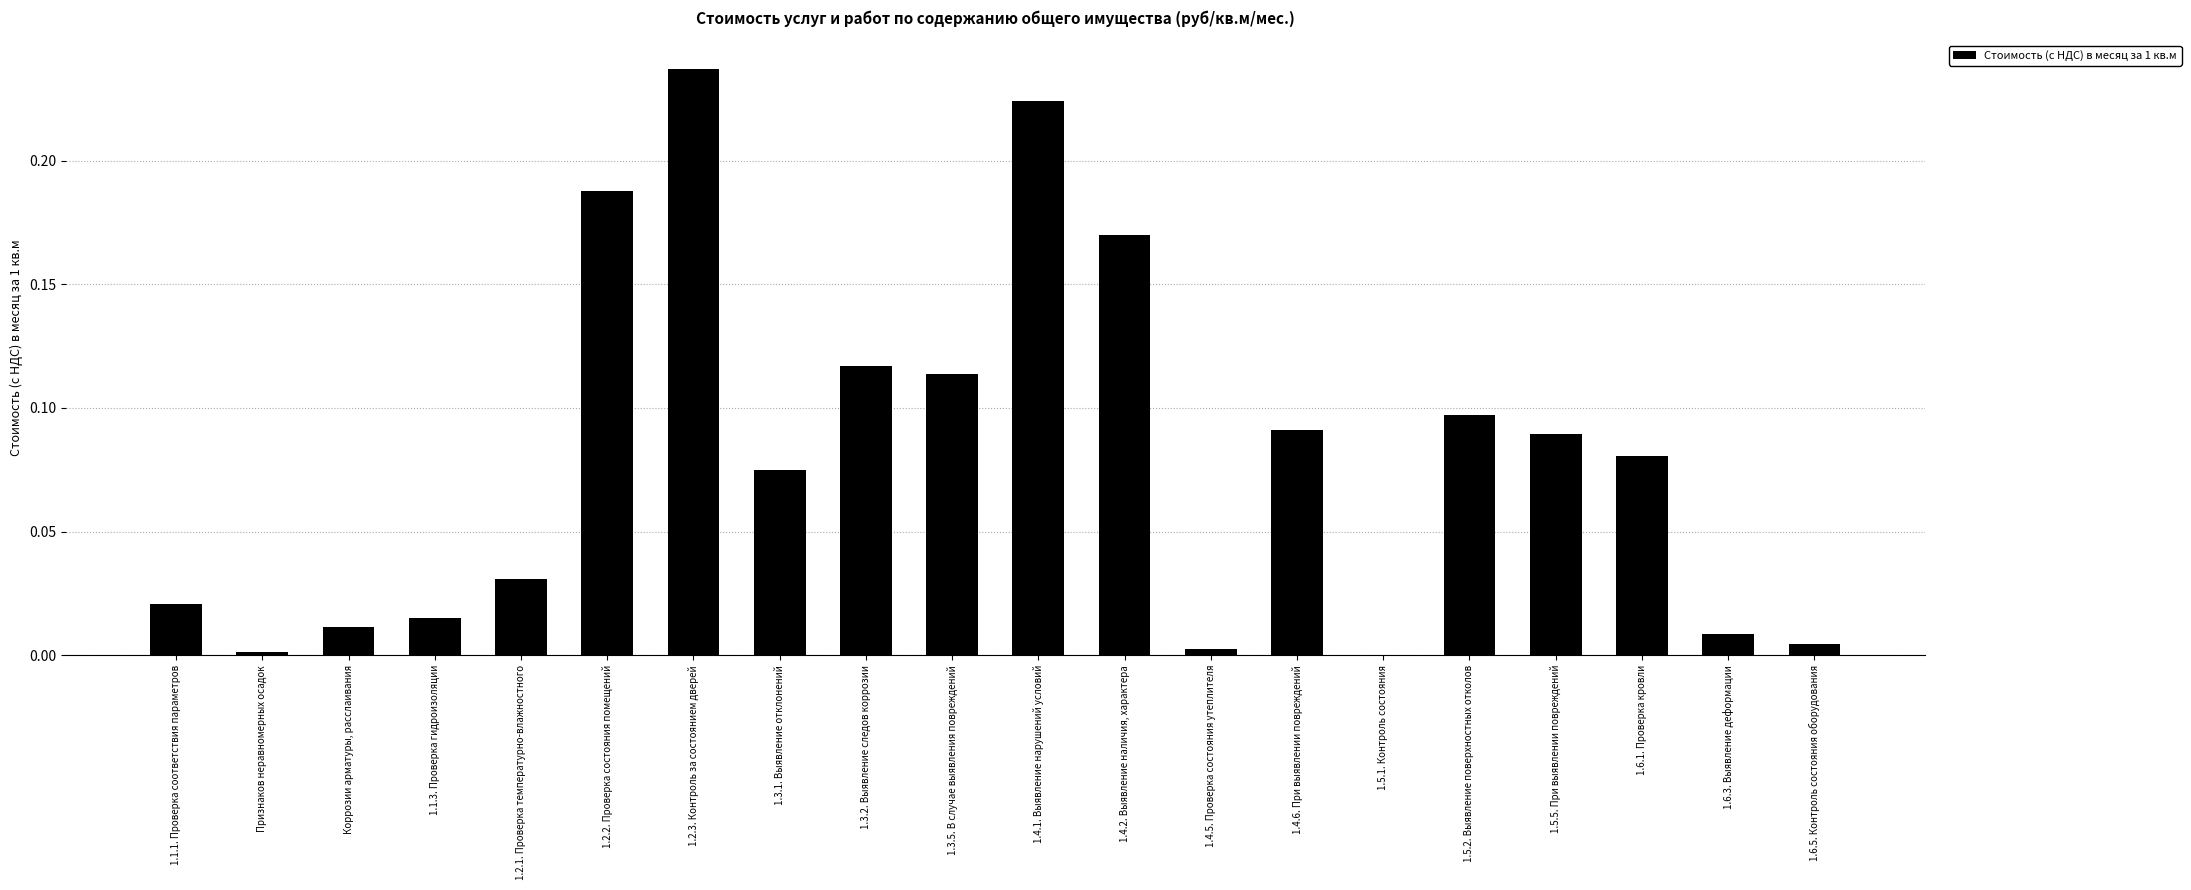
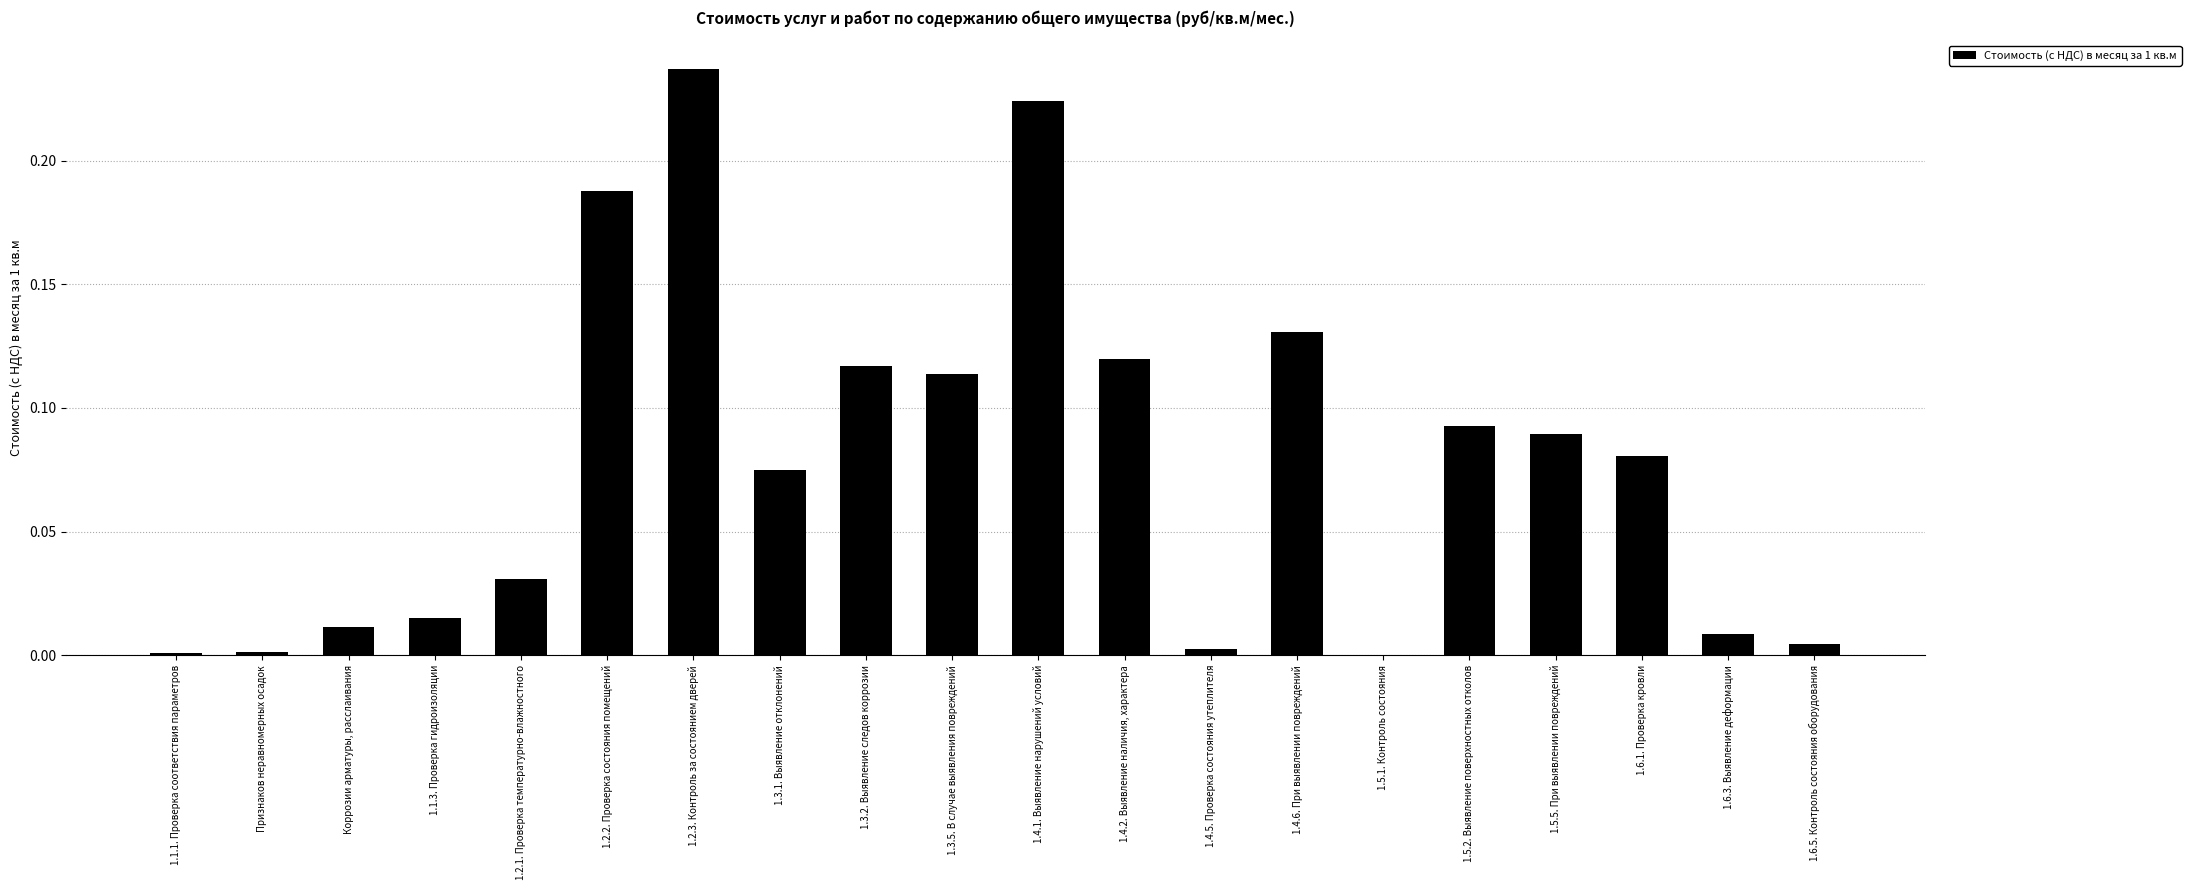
  {
-   "1.1.1. Проверка соответствия параметров": 0.021,
+   "1.1.1. Проверка соответствия параметров": 0.001,
    "Признаков неравномерных осадок": 0.001,
    "Коррозии арматуры, расслаивания": 0.011,
    "1.1.3. Проверка гидроизоляции": 0.015,
    "1.2.1. Проверка температурно-влажностного": 0.031,
    "1.2.2. Проверка состояния помещений": 0.188,
    "1.2.3. Контроль за состоянием дверей": 0.237,
    "1.3.1. Выявление отклонений": 0.075,
    "1.3.2. Выявление следов коррозии": 0.117,
    "1.3.5. В случае выявления повреждений": 0.114,
    "1.4.1. Выявление нарушений условий": 0.224,
-   "1.4.2. Выявление наличия, характера": 0.17,
+   "1.4.2. Выявление наличия, характера": 0.12,
    "1.4.5. Проверка состояния утеплителя": 0.002,
-   "1.4.6. При выявлении повреждений": 0.091,
-   "1.5.2. Выявление поверхностных отколов": 0.097,
+   "1.4.6. При выявлении повреждений": 0.131,
+   "1.5.2. Выявление поверхностных отколов": 0.093,
    "1.5.5. При выявлении повреждений": 0.090,
    "1.6.1. Проверка кровли": 0.081,
    "1.6.3. Выявление деформации": 0.009,
    "1.6.5. Контроль состояния оборудования": 0.005
  }
